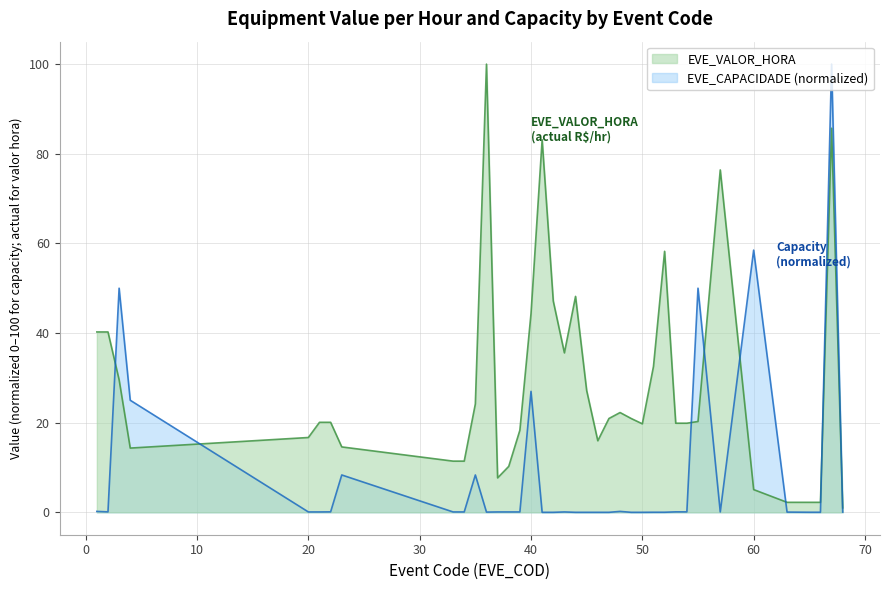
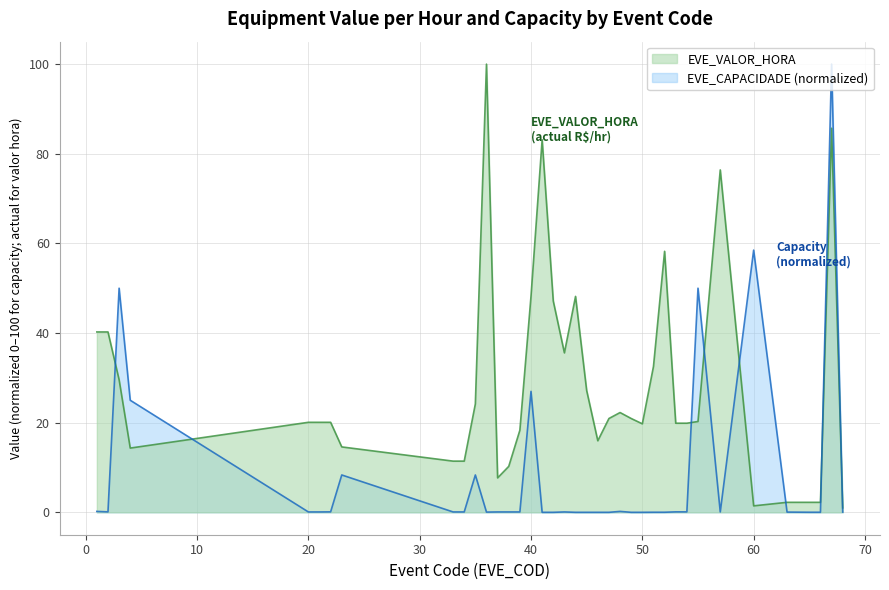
  {
    "EVE_VALOR_HORA": {
-     "20": 17,
-     "40": 44,
+     "20": 20,
+     "40": 48,
      "50": 20,
-     "60": 5
+     "60": 1
    },
    "EVE_CAPACIDADE (normalized)": {
      "20": 0,
      "40": 27,
      "50": 0,
      "60": 58
    }
  }
